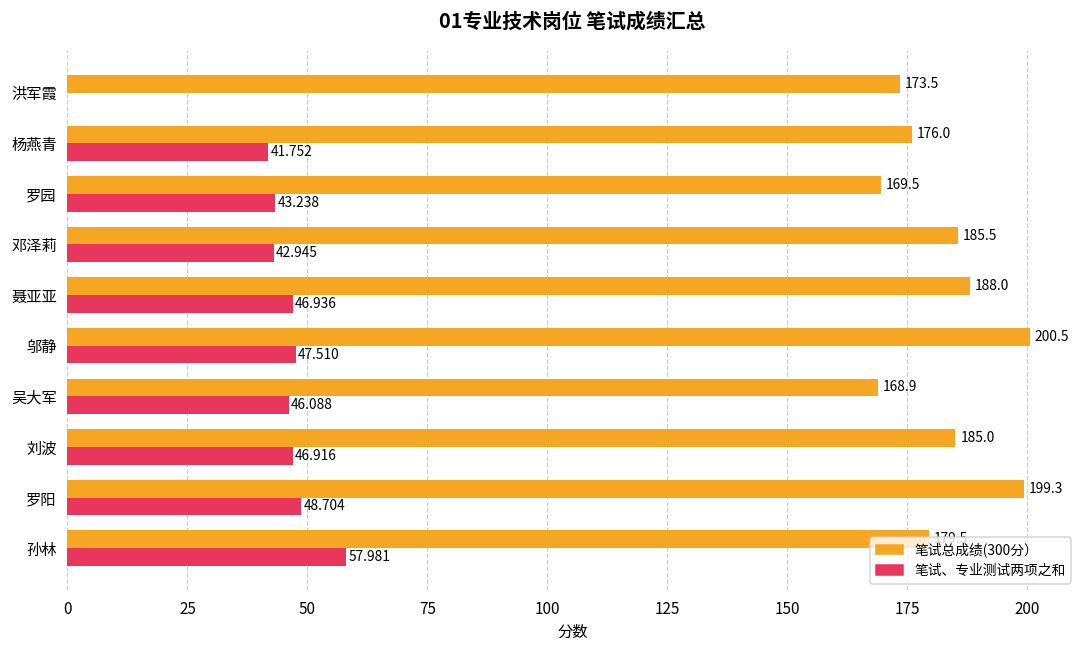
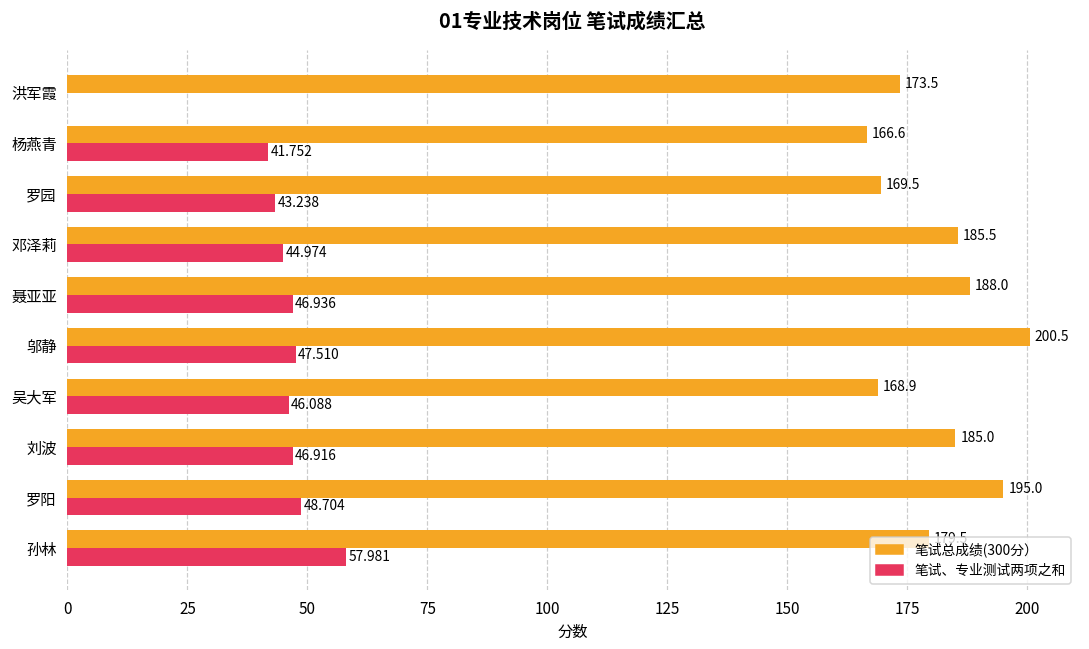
  {
    "笔试总成绩(300分）": {
      "洪军霞": 173.5,
-     "杨燕青": 176.0,
+     "杨燕青": 166.6,
      "罗园": 169.5,
      "邓泽莉": 185.5,
      "聂亚亚": 188.0,
      "邬静": 200.5,
      "吴大军": 168.9,
      "刘波": 185.0,
-     "罗阳": 199.3
+     "罗阳": 195.0
    },
    "笔试、专业测试两项之和": {
      "杨燕青": 41.752,
      "罗园": 43.238,
-     "邓泽莉": 42.945,
+     "邓泽莉": 44.974,
      "聂亚亚": 46.936,
      "邬静": 47.510,
      "吴大军": 46.088,
      "刘波": 46.916,
      "罗阳": 48.704,
      "孙林": 57.981
    }
  }
